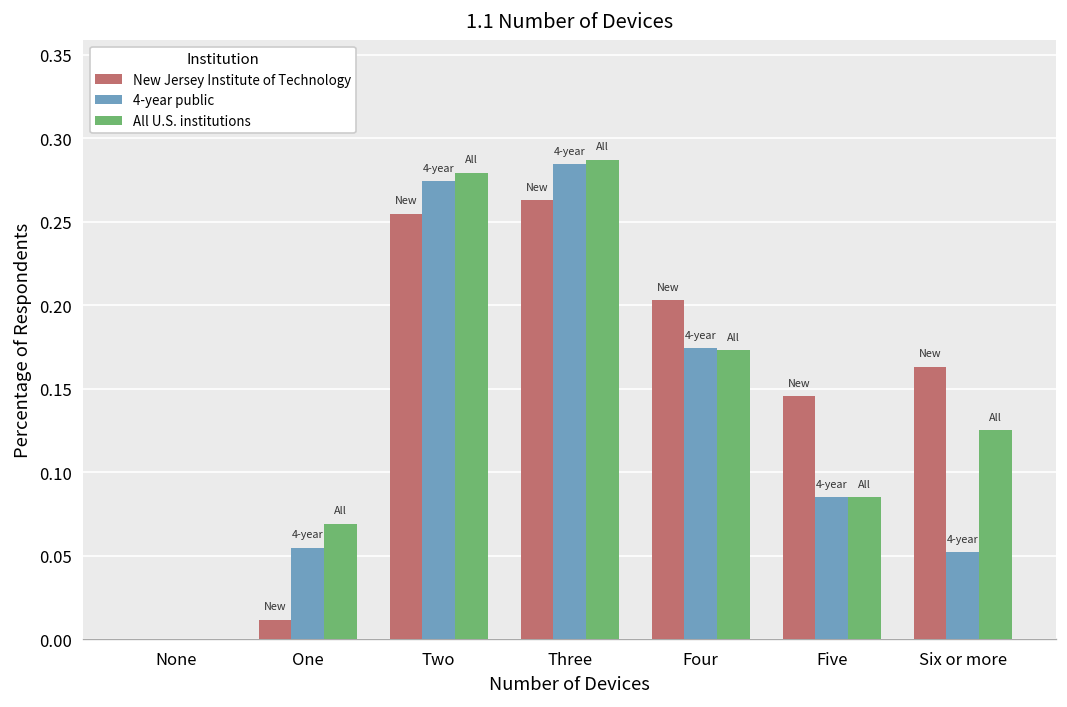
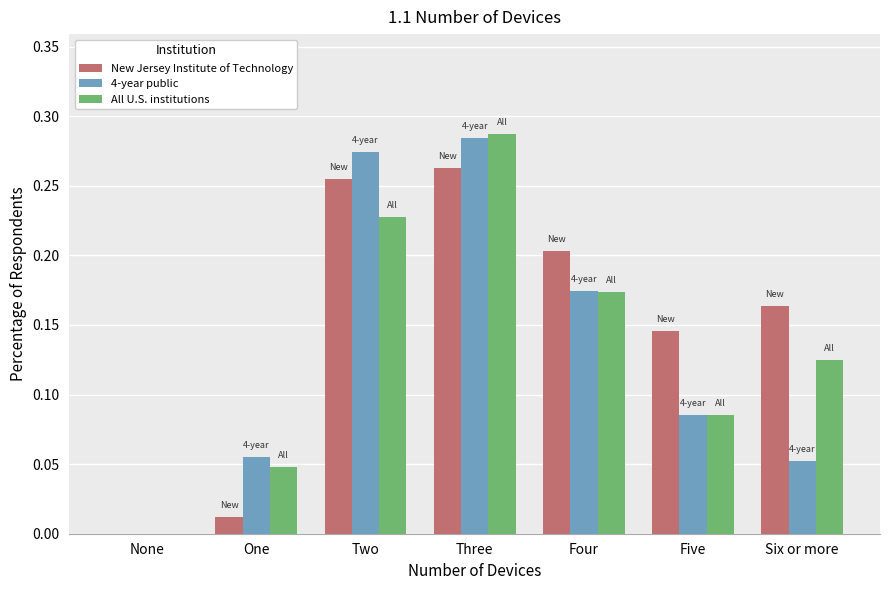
  {
    "New Jersey Institute of Technology": {
      "None": 0.000,
      "One": 0.012,
      "Two": 0.255,
      "Three": 0.263,
      "Four": 0.203,
      "Five": 0.146,
      "Six or more": 0.163
    },
    "4-year public": {
      "None": 0.000
    },
    "All U.S. institutions": {
      "None": 0.000,
-     "One": 0.069,
-     "Two": 0.280,
+     "One": 0.048,
+     "Two": 0.228,
      "Three": 0.287,
      "Four": 0.173,
      "Five": 0.085,
      "Six or more": 0.125
    }
  }
